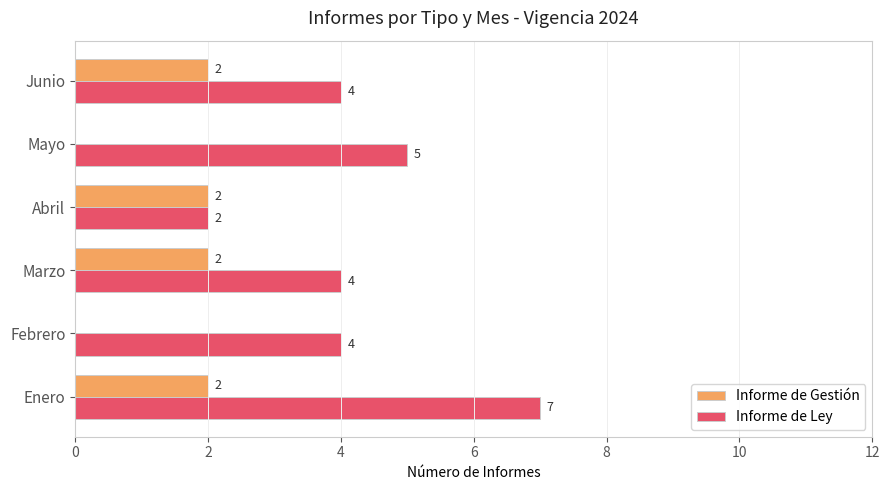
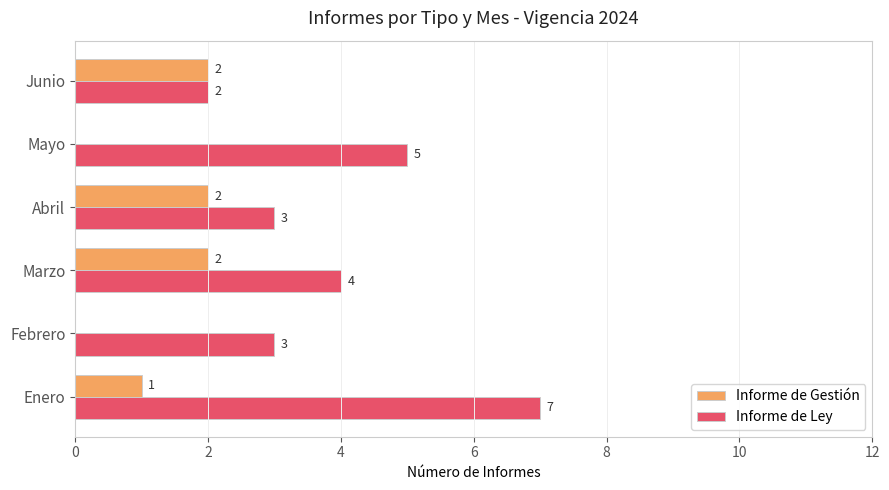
  {
    "Informe de Gestión": {
      "Junio": 2,
      "Abril": 2,
      "Marzo": 2,
-     "Enero": 2
+     "Enero": 1
    },
    "Informe de Ley": {
-     "Junio": 4,
+     "Junio": 2,
      "Mayo": 5,
-     "Abril": 2,
+     "Abril": 3,
      "Marzo": 4,
-     "Febrero": 4,
+     "Febrero": 3,
      "Enero": 7
    }
  }
